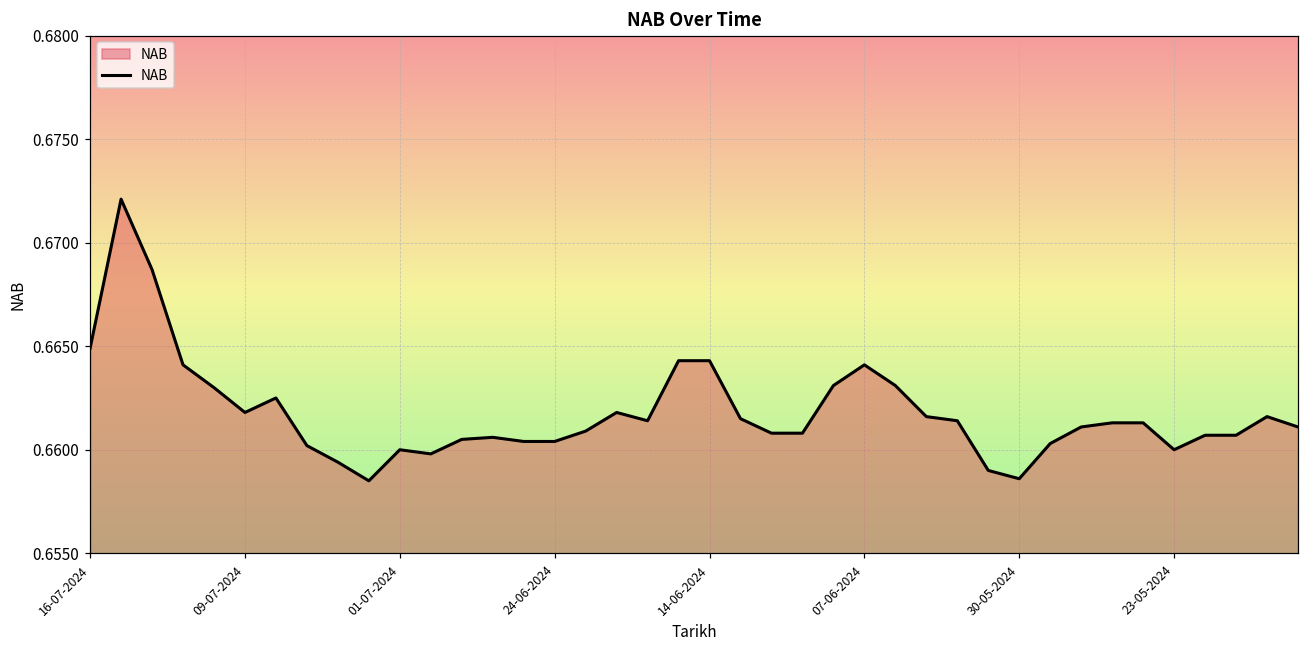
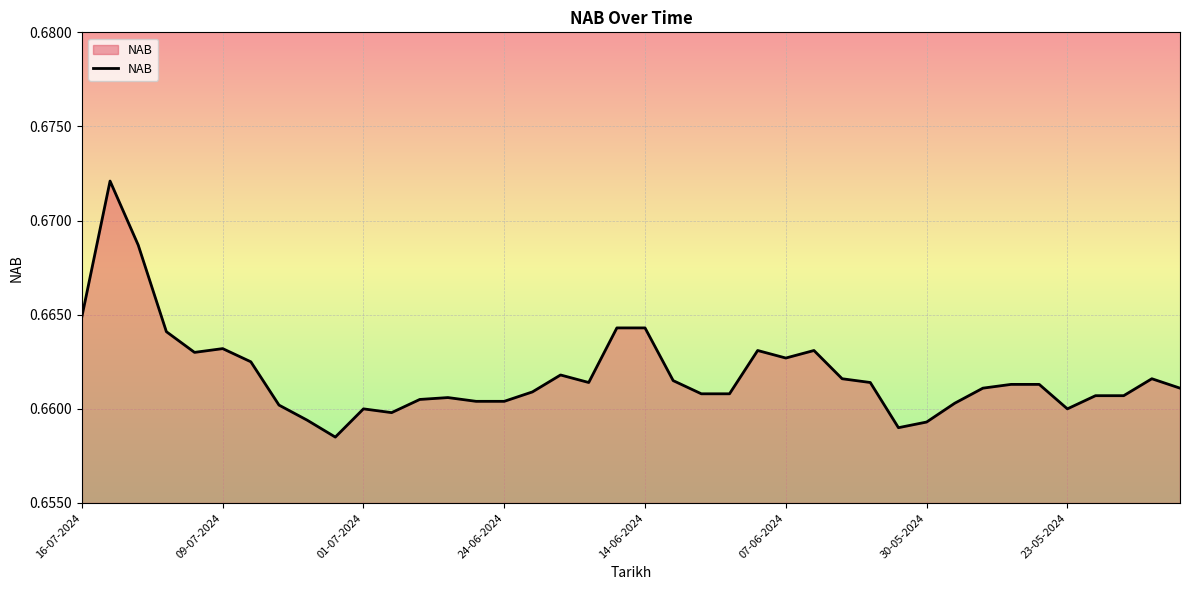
  {
    "16-07-2024": 0.6649,
-   "09-07-2024": 0.6618,
+   "09-07-2024": 0.6632,
    "01-07-2024": 0.6600,
    "24-06-2024": 0.6604,
    "14-06-2024": 0.6643,
-   "07-06-2024": 0.6641,
-   "30-05-2024": 0.6586,
+   "07-06-2024": 0.6627,
+   "30-05-2024": 0.6593,
    "23-05-2024": 0.6600
  }
